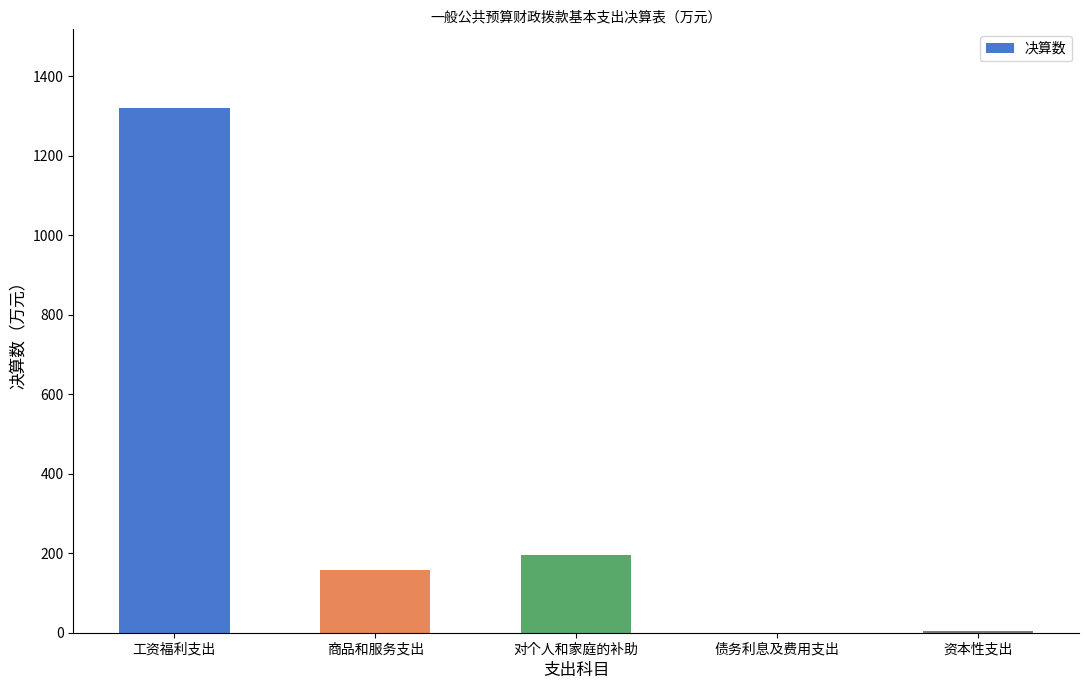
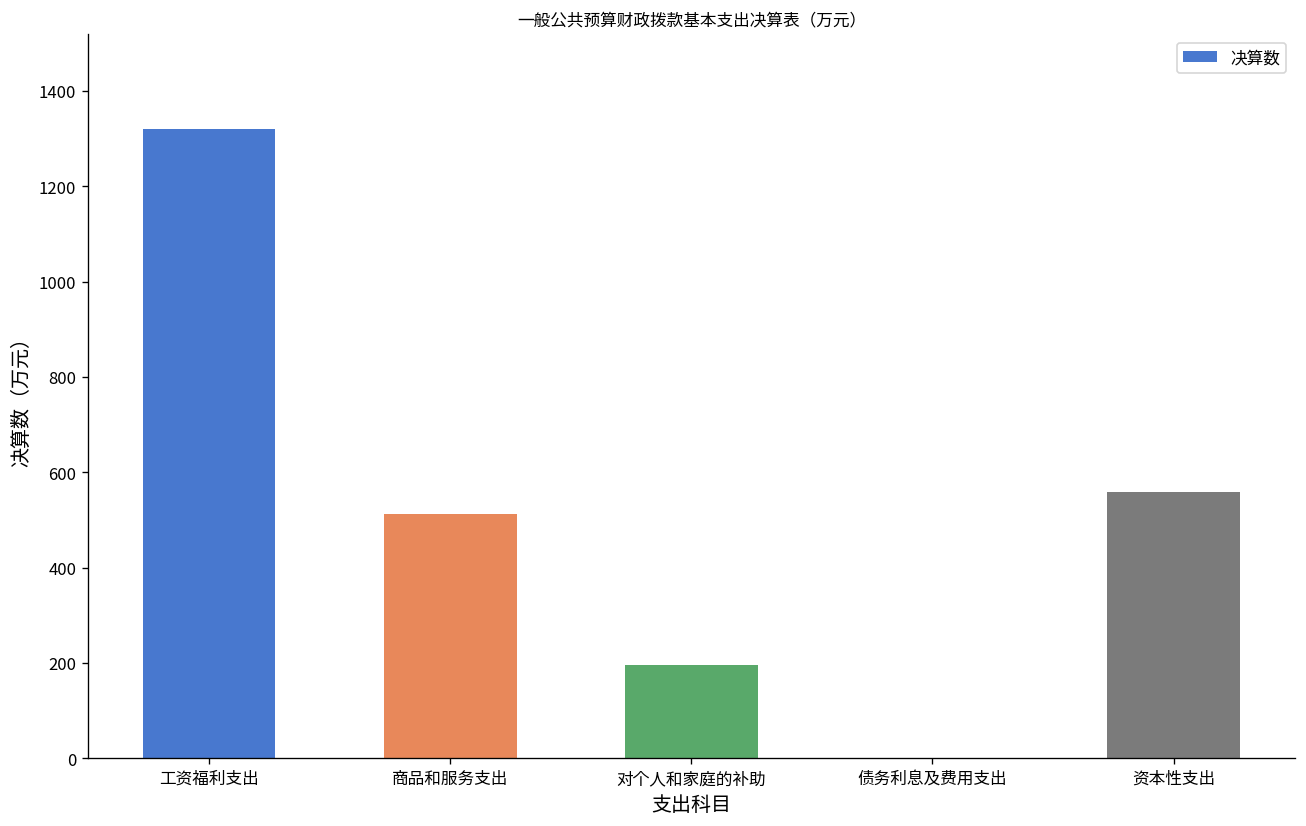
  {
    "工资福利支出": 1320,
-   "商品和服务支出": 160,
+   "商品和服务支出": 510,
    "对个人和家庭的补助": 200,
    "债务利息及费用支出": 0,
-   "资本性支出": 0
+   "资本性支出": 560
  }
